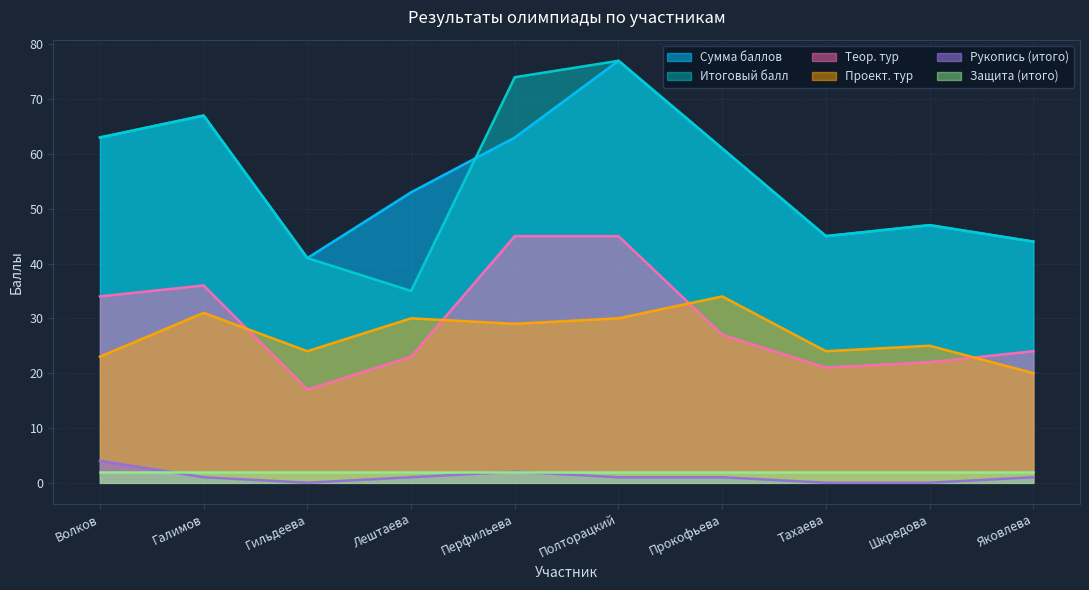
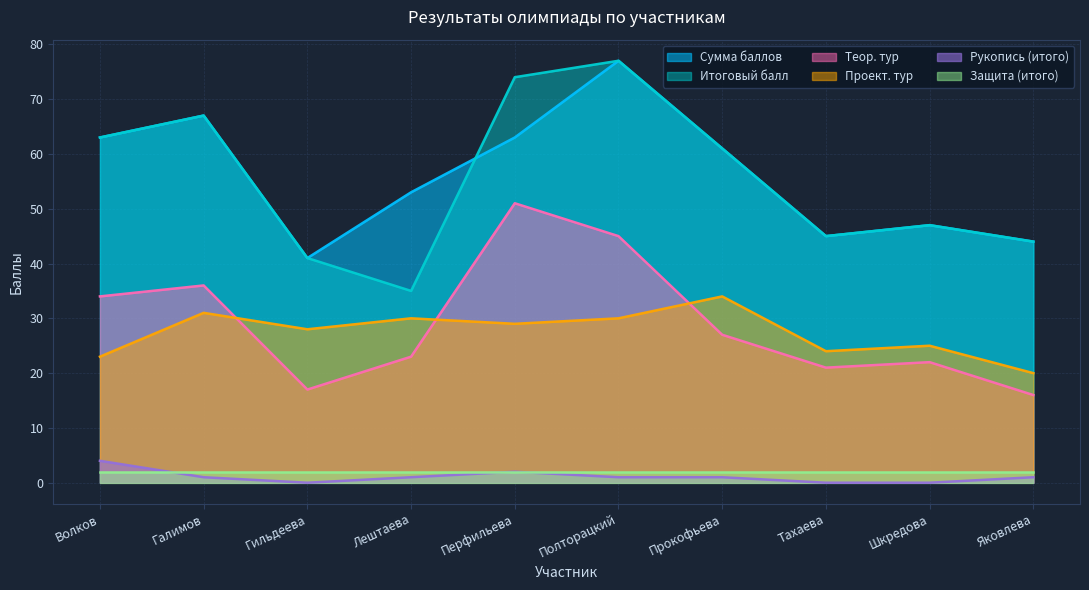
  {
    "Теор. тур": {
      "Волков": 34,
      "Галимов": 36,
      "Гильдеева": 17,
      "Лештаева": 23,
-     "Перфильева": 45,
+     "Перфильева": 51,
      "Полторацкий": 45,
      "Прокофьева": 27,
      "Тахаева": 21,
      "Шкредова": 22,
-     "Яковлева": 24
+     "Яковлева": 16
    },
    "Проект. тур": {
      "Волков": 23,
      "Галимов": 31,
-     "Гильдеева": 24,
+     "Гильдеева": 28,
      "Лештаева": 30,
      "Перфильева": 29,
      "Полторацкий": 30,
      "Прокофьева": 34,
      "Тахаева": 24,
      "Шкредова": 25,
      "Яковлева": 20
    },
    "Рукопись (итого)": {
      "Волков": 4,
      "Галимов": 1,
      "Гильдеева": 0,
      "Лештаева": 1,
      "Полторацкий": 1,
      "Прокофьева": 1,
      "Тахаева": 0,
      "Шкредова": 0,
      "Яковлева": 1
    },
    "Защита (итого)": {
      "Волков": 2,
      "Галимов": 2,
      "Гильдеева": 2,
      "Лештаева": 2,
      "Полторацкий": 2,
      "Прокофьева": 2,
      "Тахаева": 2,
      "Шкредова": 2,
      "Яковлева": 2
    }
  }
